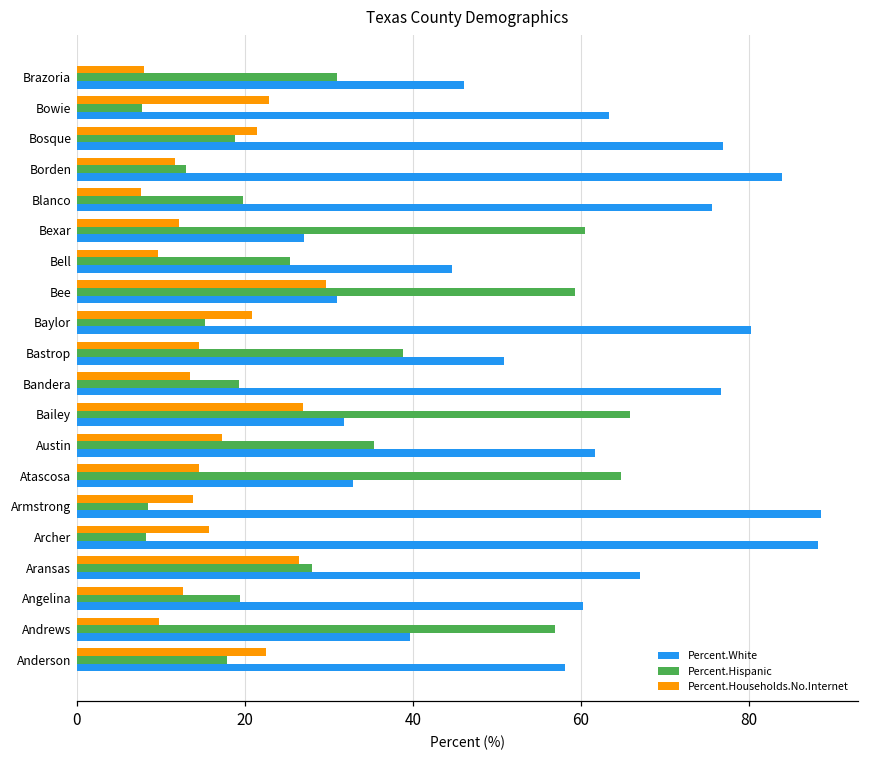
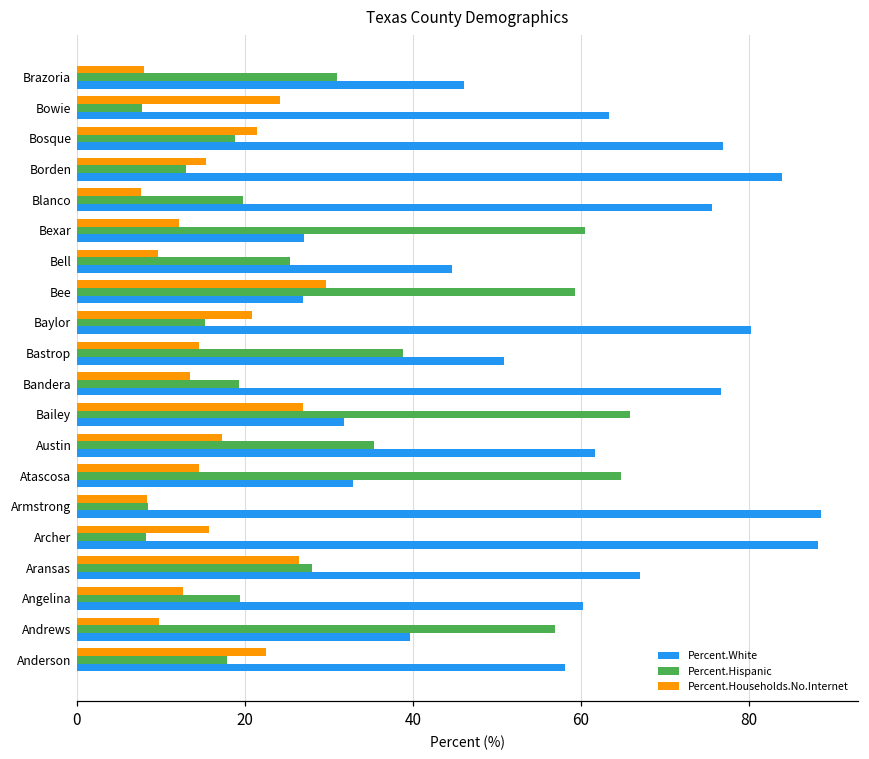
  {
    "Percent.White": {
      "Brazoria": 46,
      "Bowie": 63,
      "Bosque": 77,
      "Borden": 84,
      "Blanco": 76,
      "Bexar": 27,
      "Bell": 45,
-     "Bee": 31,
+     "Bee": 27,
      "Baylor": 80,
      "Bastrop": 51,
      "Bandera": 77,
      "Bailey": 32,
      "Austin": 62,
      "Atascosa": 33,
      "Armstrong": 89,
      "Archer": 88,
      "Aransas": 67,
      "Angelina": 60,
      "Andrews": 40,
      "Anderson": 58
    },
    "Percent.Hispanic": {
      "Brazoria": 31,
      "Bowie": 8,
      "Bosque": 19,
      "Borden": 13,
      "Blanco": 20,
      "Bexar": 61,
      "Bell": 25,
      "Bee": 59,
      "Baylor": 15,
      "Bastrop": 39,
      "Bandera": 19,
      "Bailey": 66,
      "Austin": 35,
      "Atascosa": 65,
      "Armstrong": 8,
      "Archer": 8,
      "Aransas": 28,
      "Angelina": 19,
      "Andrews": 57,
      "Anderson": 18
    },
    "Percent.Households.No.Internet": {
      "Brazoria": 8,
-     "Bowie": 23,
+     "Bowie": 24,
      "Bosque": 21,
-     "Borden": 12,
+     "Borden": 15,
      "Blanco": 8,
      "Bexar": 12,
      "Bell": 10,
      "Bee": 30,
      "Baylor": 21,
      "Bastrop": 15,
      "Bandera": 14,
      "Bailey": 27,
      "Austin": 17,
      "Atascosa": 15,
-     "Armstrong": 14,
+     "Armstrong": 8,
      "Archer": 16,
      "Aransas": 27,
      "Angelina": 13,
      "Andrews": 10,
      "Anderson": 22
    }
  }
